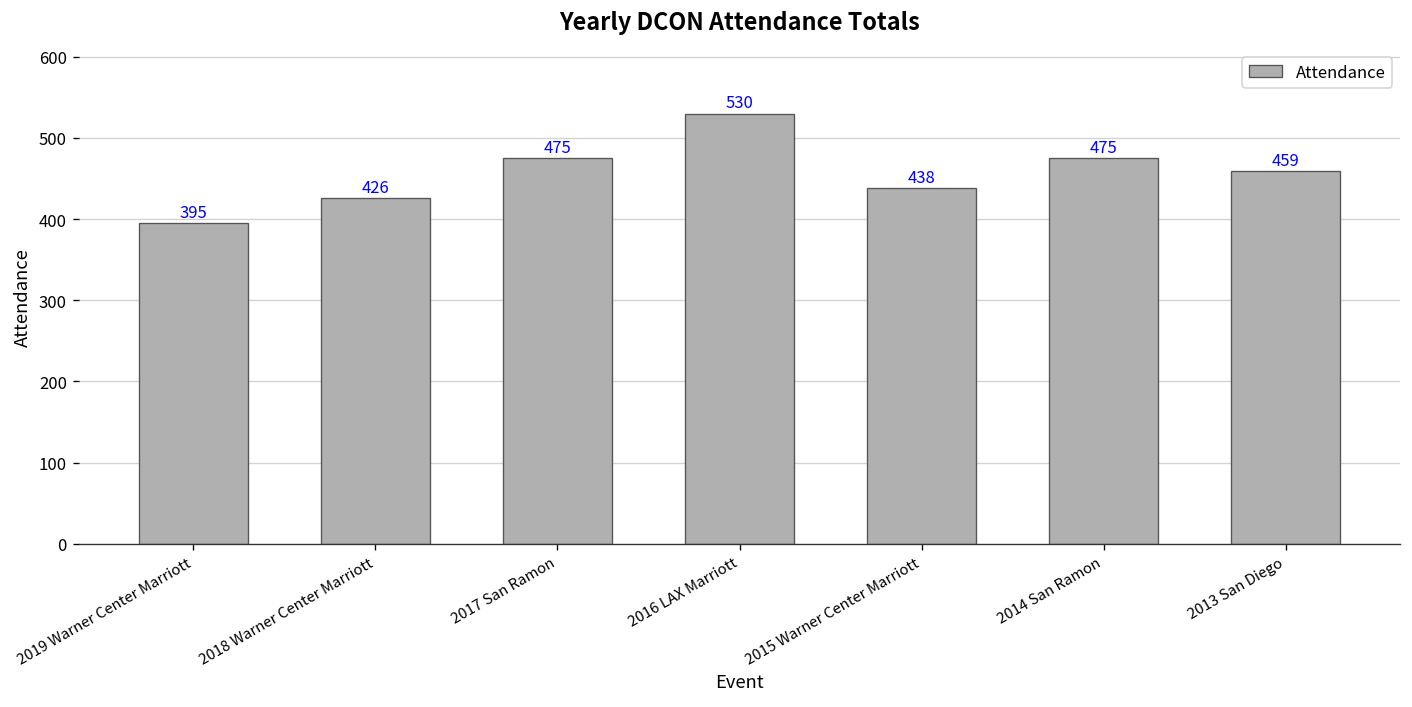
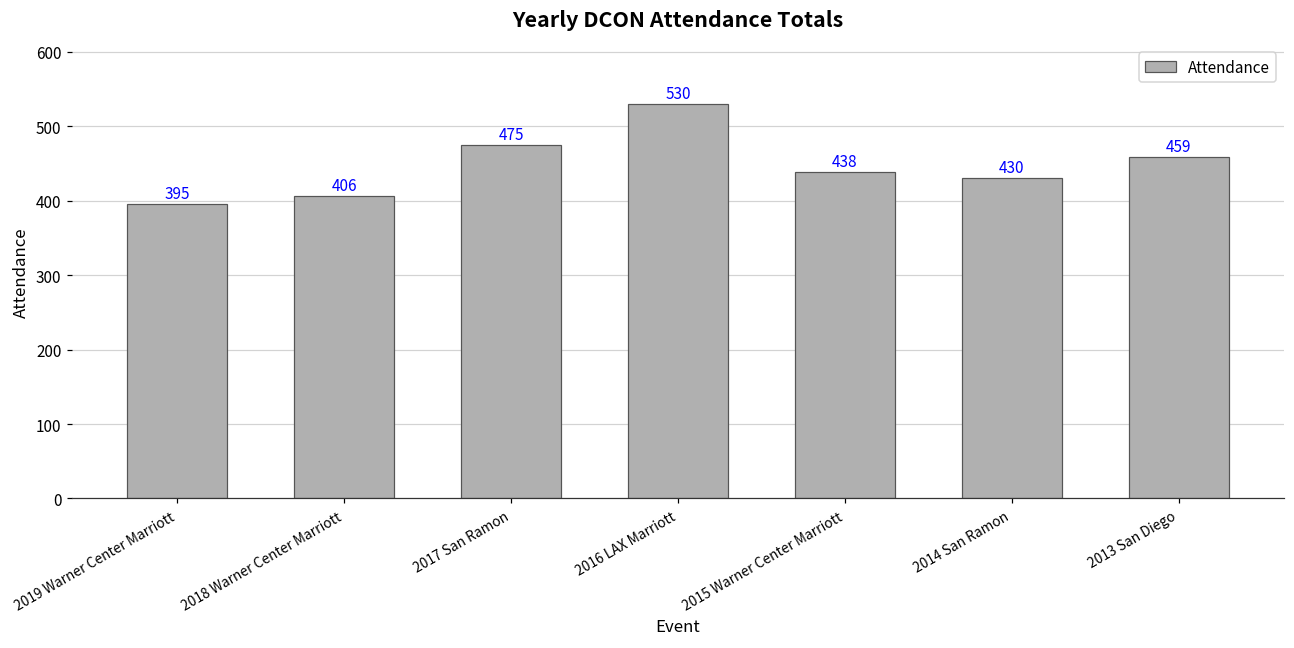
  {
    "2019 Warner Center Marriott": 395,
-   "2018 Warner Center Marriott": 426,
+   "2018 Warner Center Marriott": 406,
    "2017 San Ramon": 475,
    "2016 LAX Marriott": 530,
    "2015 Warner Center Marriott": 438,
-   "2014 San Ramon": 475,
+   "2014 San Ramon": 430,
    "2013 San Diego": 459
  }
